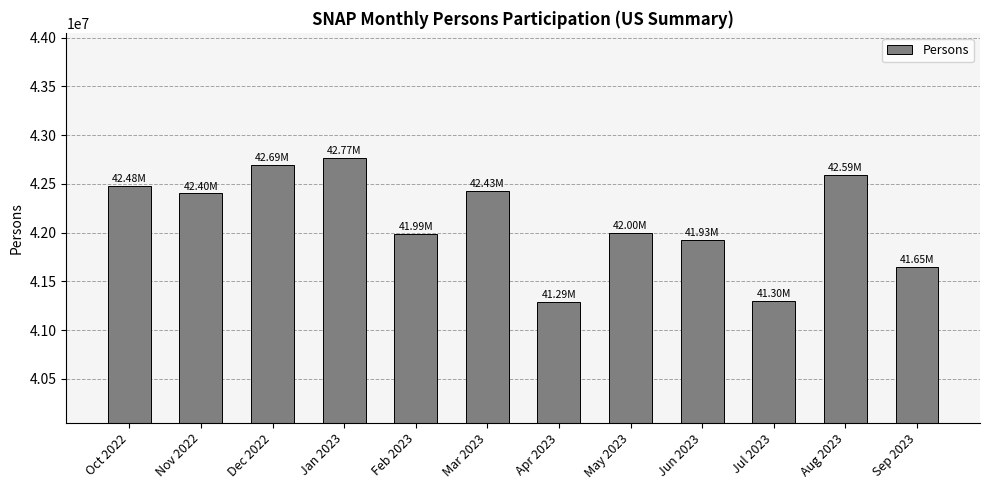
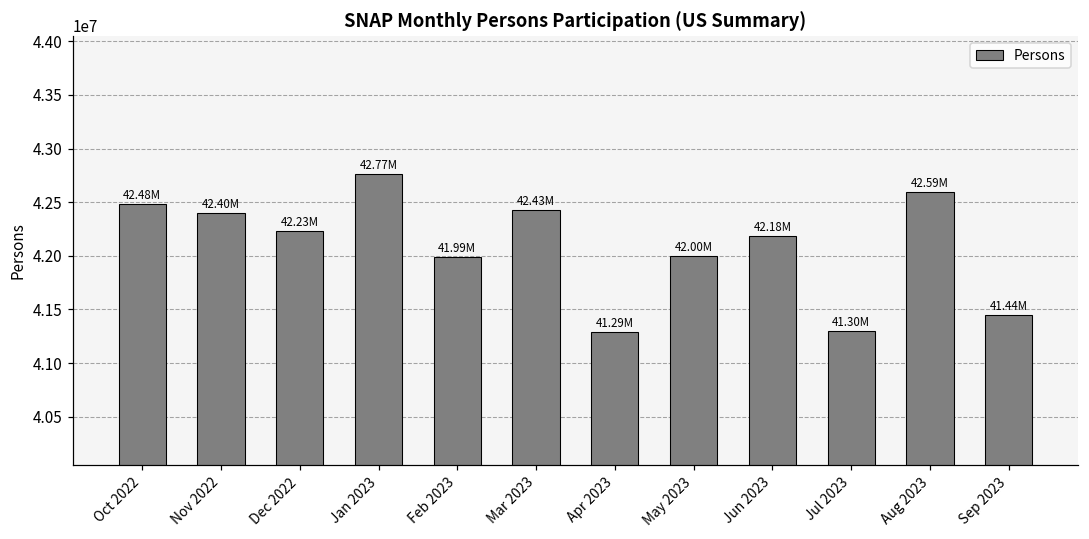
  {
    "Oct 2022": "42.48M",
    "Nov 2022": "42.40M",
-   "Dec 2022": "42.69M",
+   "Dec 2022": "42.23M",
    "Jan 2023": "42.77M",
    "Feb 2023": "41.99M",
    "Mar 2023": "42.43M",
    "Apr 2023": "41.29M",
    "May 2023": "42.00M",
-   "Jun 2023": "41.93M",
+   "Jun 2023": "42.18M",
    "Jul 2023": "41.30M",
    "Aug 2023": "42.59M",
-   "Sep 2023": "41.65M"
+   "Sep 2023": "41.44M"
  }
